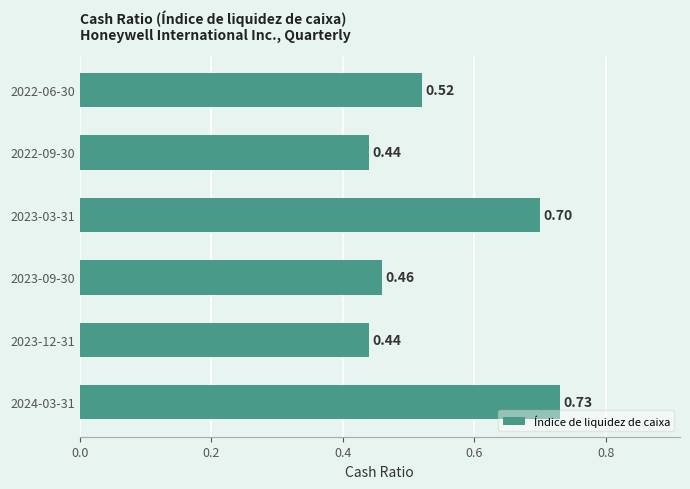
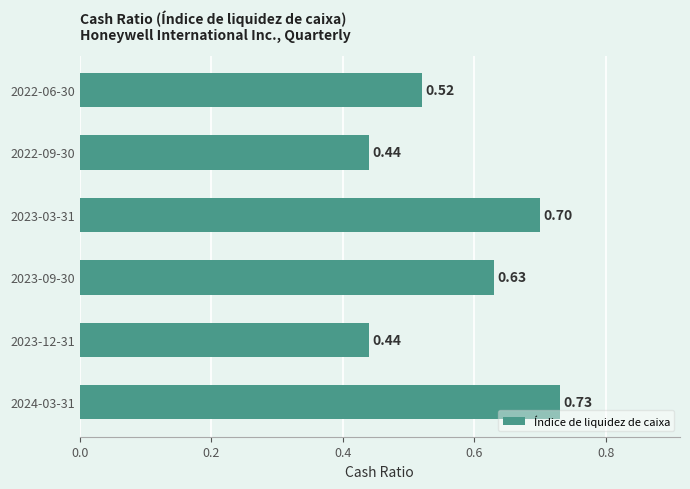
  {
    "2022-06-30": 0.52,
    "2022-09-30": 0.44,
    "2023-03-31": 0.70,
-   "2023-09-30": 0.46,
+   "2023-09-30": 0.63,
    "2023-12-31": 0.44,
    "2024-03-31": 0.73
  }
